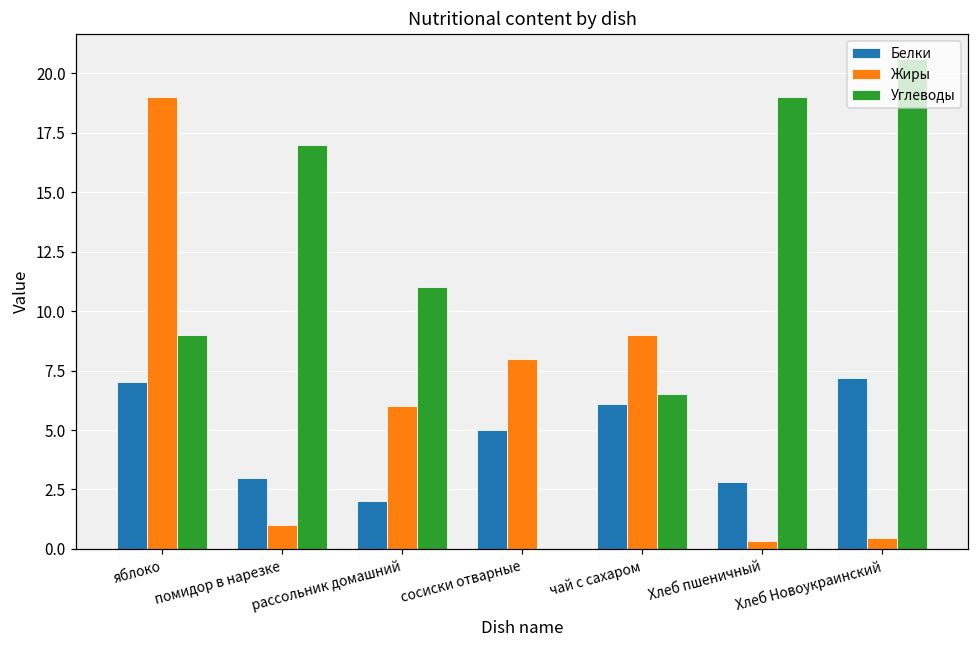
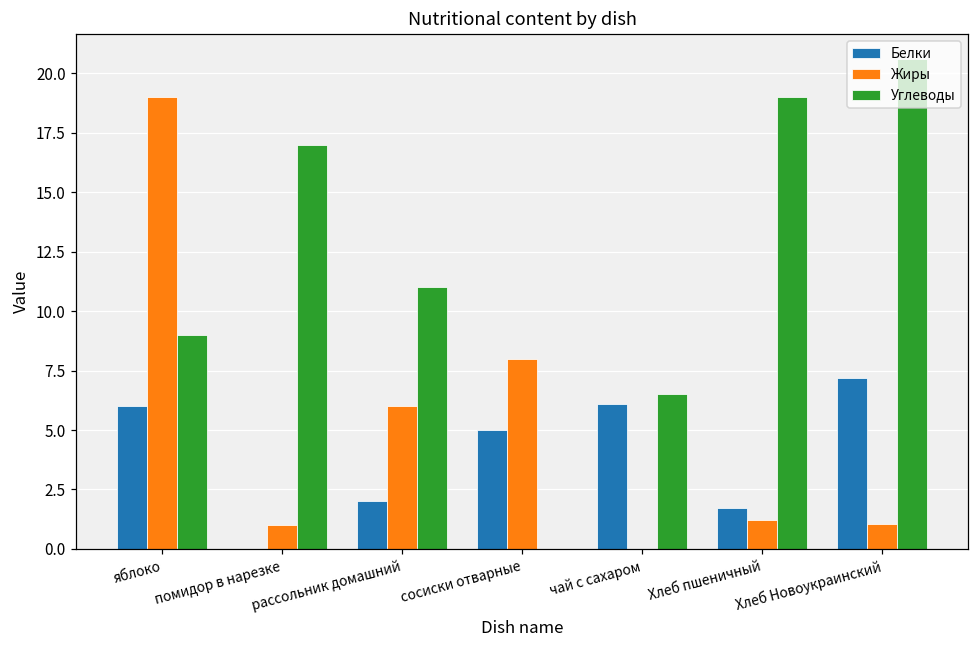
  {
    "Белки": {
-     "яблоко": 7,
-     "помидор в нарезке": 3,
+     "яблоко": 6,
+     "помидор в нарезке": 0,
      "рассольник домашний": 2.0,
      "сосиски отварные": 5.0,
      "чай с сахаром": 6.1,
-     "Хлеб пшеничный": 2.8,
+     "Хлеб пшеничный": 1.7,
      "Хлеб Новоукраинский": 7.2
    },
    "Жиры": {
      "яблоко": 19.0,
      "помидор в нарезке": 1.0,
      "рассольник домашний": 6.0,
      "сосиски отварные": 8.0,
-     "чай с сахаром": 9,
-     "Хлеб пшеничный": 0.3,
-     "Хлеб Новоукраинский": 0.4
+     "чай с сахаром": 0,
+     "Хлеб пшеничный": 1.2,
+     "Хлеб Новоукраинский": 1.1
    },
    "Углеводы": {
      "яблоко": 9.0,
      "помидор в нарезке": 17.0,
      "рассольник домашний": 11.0,
      "сосиски отварные": 0.0,
      "чай с сахаром": 6.5,
      "Хлеб пшеничный": 19.0
    }
  }
